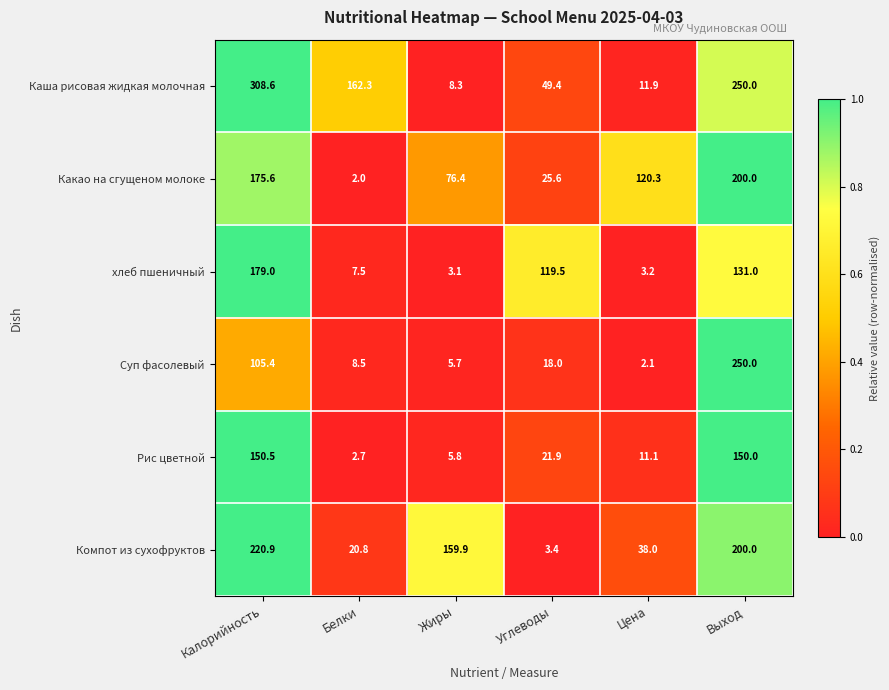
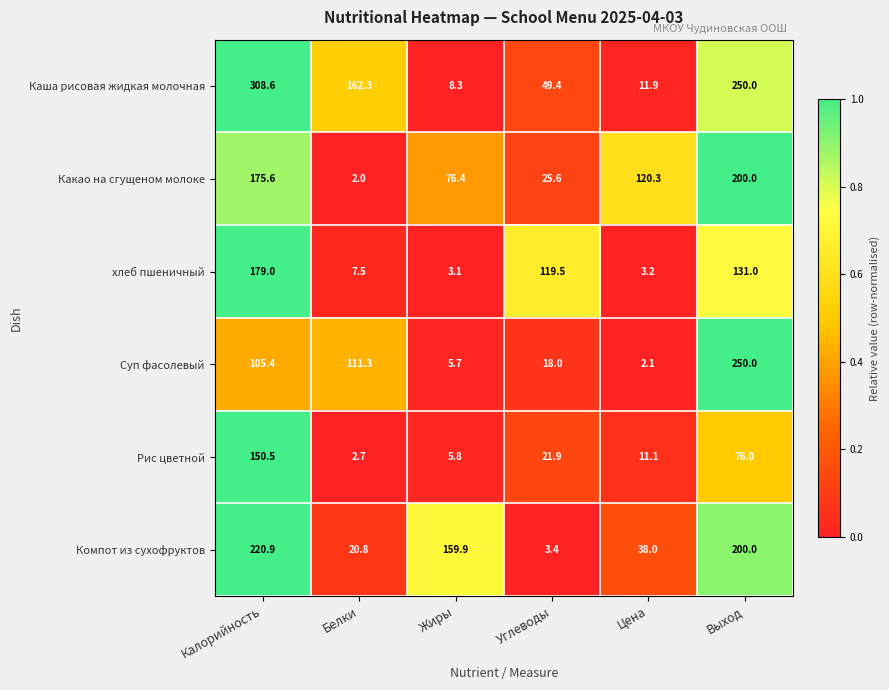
  {
    "Каша рисовая жидкая молочная": {
      "Калорийность": 308.6,
      "Белки": 162.3,
      "Жиры": 8.3,
      "Углеводы": 49.4,
      "Цена": 11.9,
      "Выход": 250.0
    },
    "Какао на сгущеном молоке": {
      "Калорийность": 175.6,
      "Белки": 2.0,
      "Жиры": 76.4,
      "Углеводы": 25.6,
      "Цена": 120.3,
      "Выход": 200.0
    },
    "хлеб пшеничный": {
      "Калорийность": 179.0,
      "Белки": 7.5,
      "Жиры": 3.1,
      "Углеводы": 119.5,
      "Цена": 3.2,
      "Выход": 131.0
    },
    "Суп фасолевый": {
      "Калорийность": 105.4,
-     "Белки": 8.5,
+     "Белки": 111.3,
      "Жиры": 5.7,
      "Углеводы": 18.0,
      "Цена": 2.1,
      "Выход": 250.0
    },
    "Рис цветной": {
      "Калорийность": 150.5,
      "Белки": 2.7,
      "Жиры": 5.8,
      "Углеводы": 21.9,
      "Цена": 11.1,
-     "Выход": 150.0
+     "Выход": 76.0
    },
    "Компот из сухофруктов": {
      "Калорийность": 220.9,
      "Белки": 20.8,
      "Жиры": 159.9,
      "Углеводы": 3.4,
      "Цена": 38.0,
      "Выход": 200.0
    }
  }
